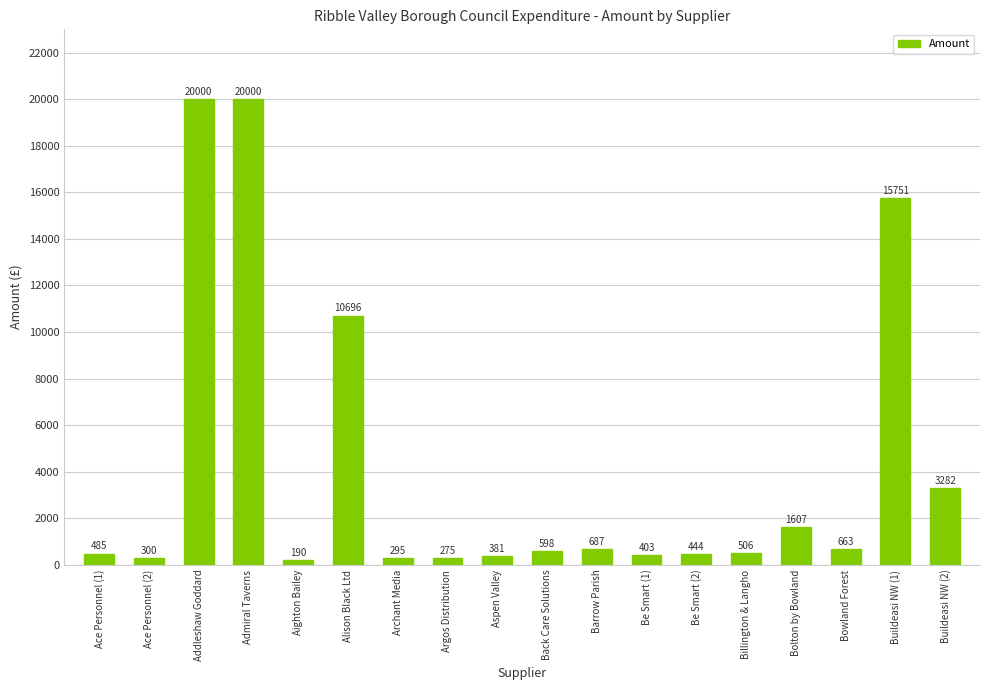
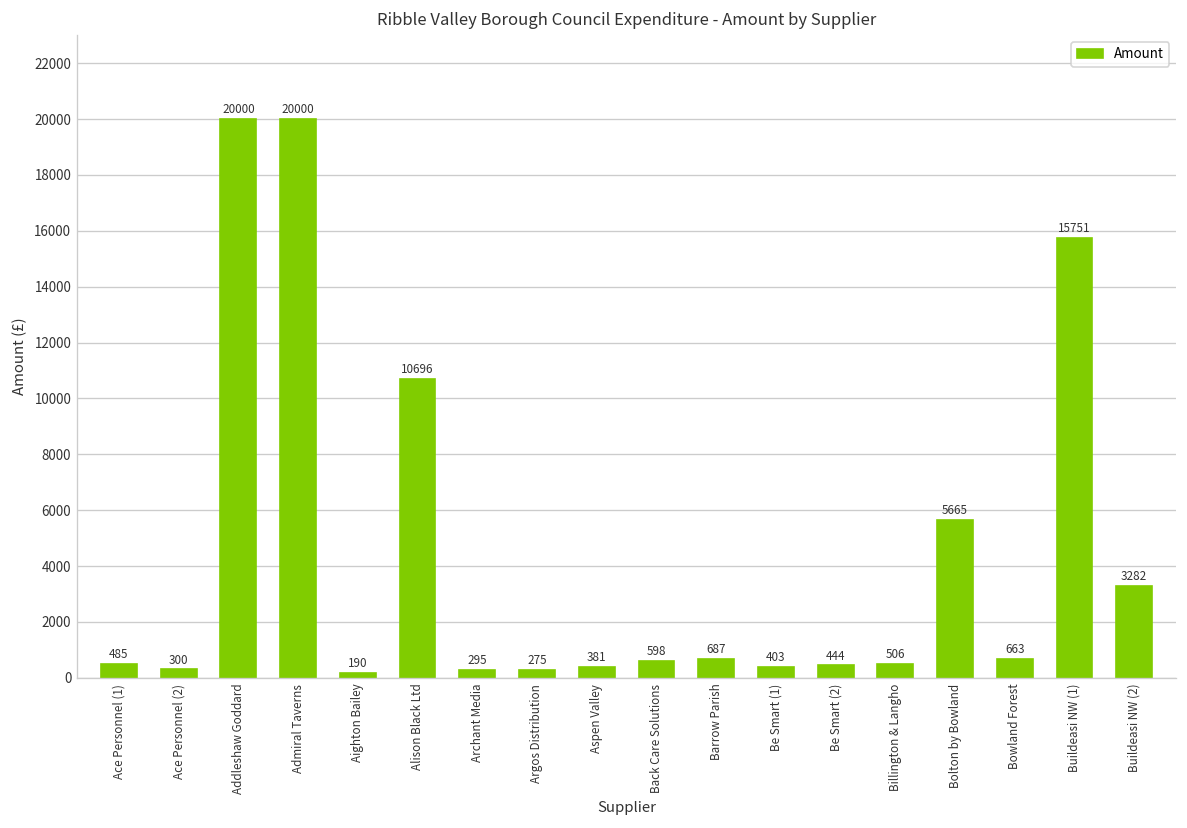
  {
    "Ace Personnel (1)": 485,
    "Ace Personnel (2)": 300,
    "Addleshaw Goddard": 20000,
    "Admiral Taverns": 20000,
    "Aighton Bailey": 190,
    "Alison Black Ltd": 10696,
    "Archant Media": 295,
    "Argos Distribution": 275,
    "Aspen Valley": 381,
    "Back Care Solutions": 598,
    "Barrow Parish": 687,
    "Be Smart (1)": 403,
    "Be Smart (2)": 444,
    "Billington & Langho": 506,
-   "Bolton by Bowland": 1607,
+   "Bolton by Bowland": 5665,
    "Bowland Forest": 663,
    "Buildeasi NW (1)": 15751,
    "Buildeasi NW (2)": 3282
  }
